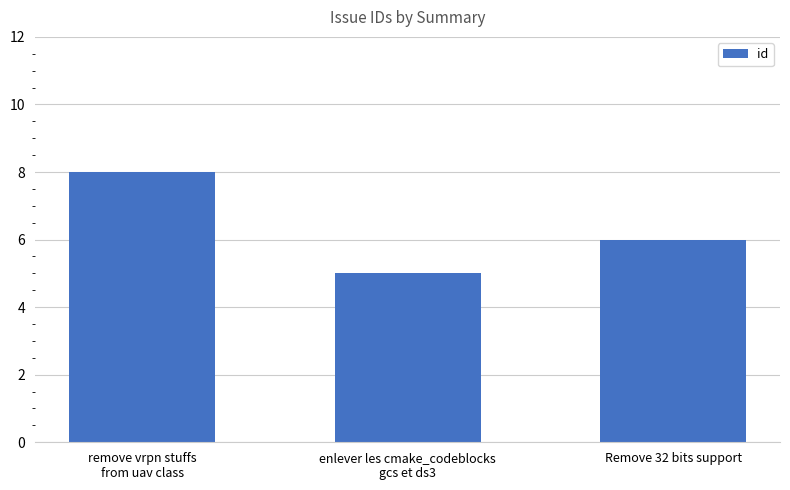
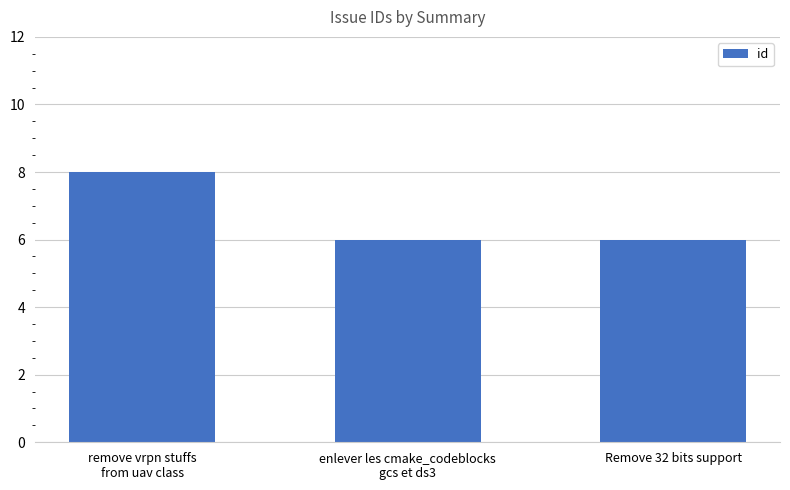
  {
    "remove vrpn stuffs from uav class": 8,
-   "enlever les cmake_codeblocks gcs et ds3": 5,
+   "enlever les cmake_codeblocks gcs et ds3": 6,
    "Remove 32 bits support": 6
  }
